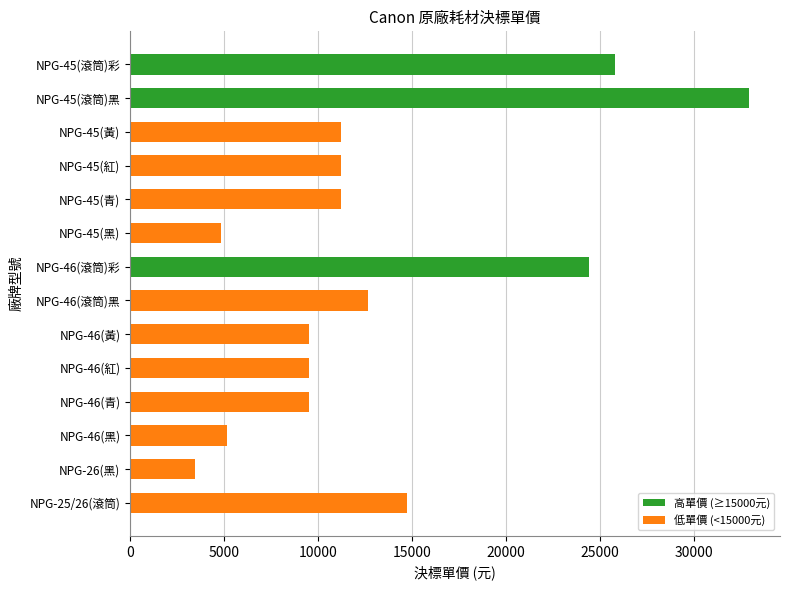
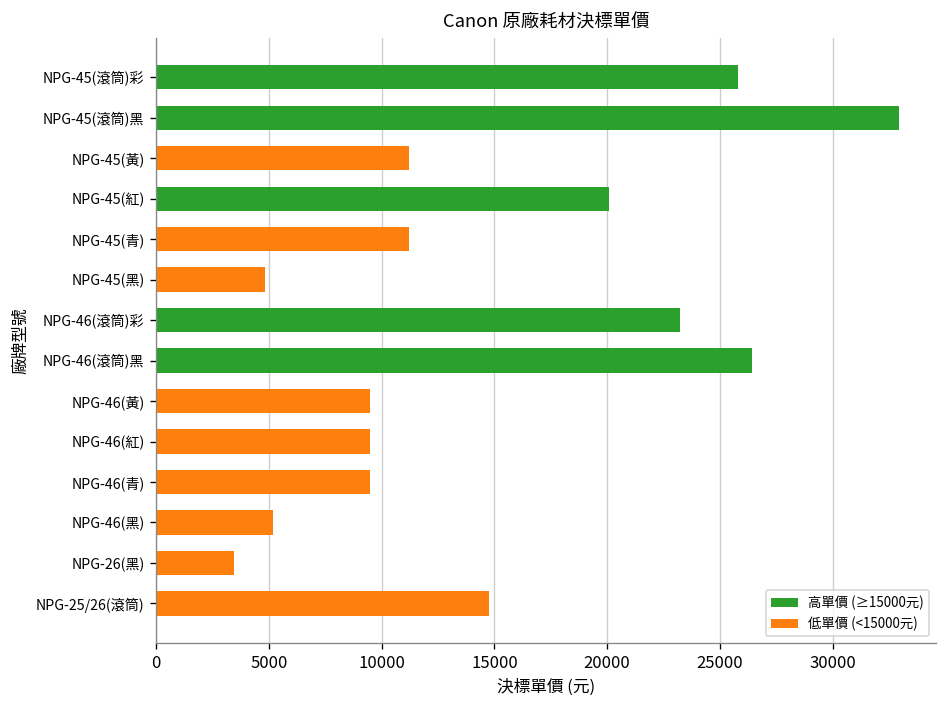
  {
    "NPG-45(滾筒)彩": 25800,
    "NPG-45(滾筒)黑": 32900,
    "NPG-45(黃)": 11200,
-   "NPG-45(紅)": 11200,
+   "NPG-45(紅)": 20100,
    "NPG-45(青)": 11200,
    "NPG-45(黑)": 4800,
-   "NPG-46(滾筒)彩": 24400,
-   "NPG-46(滾筒)黑": 12600,
+   "NPG-46(滾筒)彩": 23200,
+   "NPG-46(滾筒)黑": 26400,
    "NPG-46(黃)": 9500,
    "NPG-46(紅)": 9500,
    "NPG-46(青)": 9500,
    "NPG-46(黑)": 5200,
    "NPG-26(黑)": 3500,
    "NPG-25/26(滾筒)": 14700
  }
